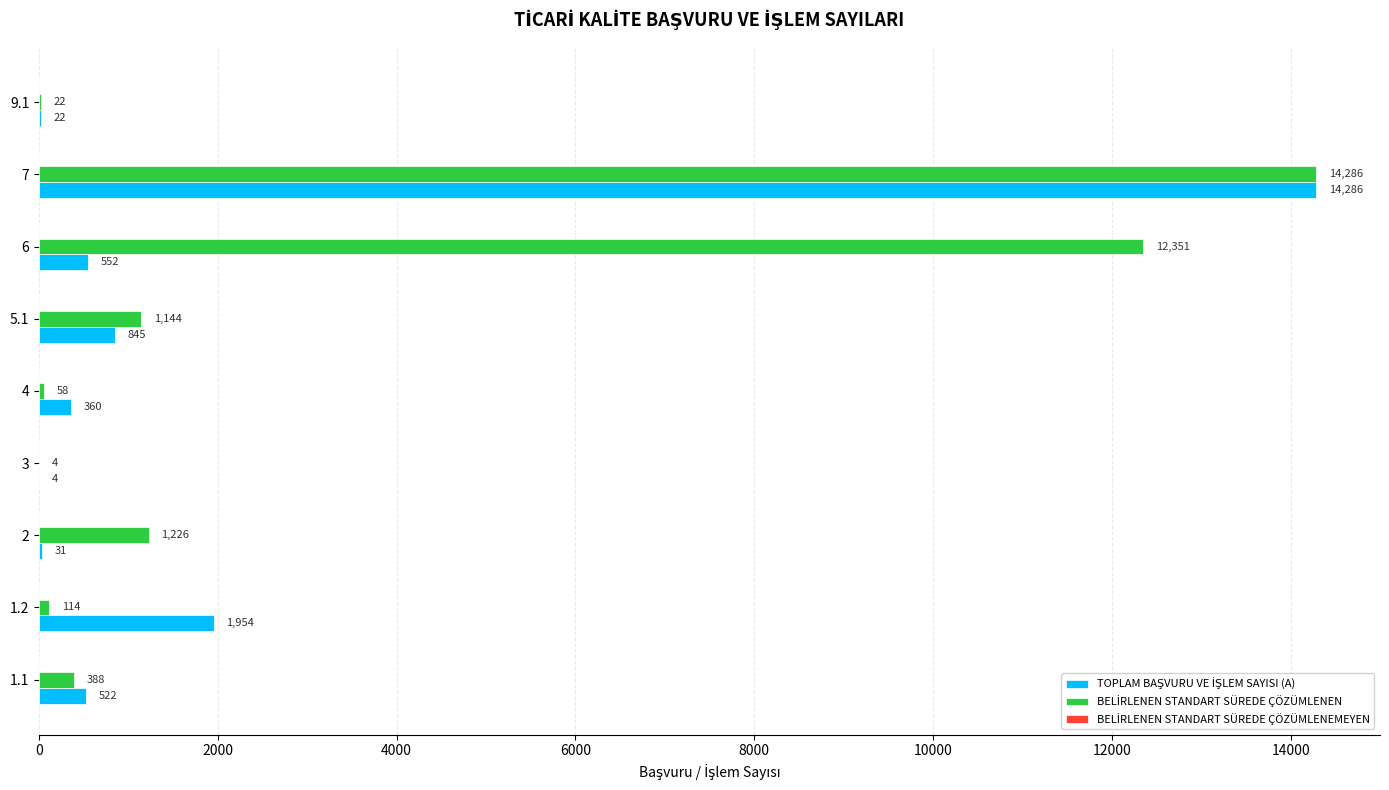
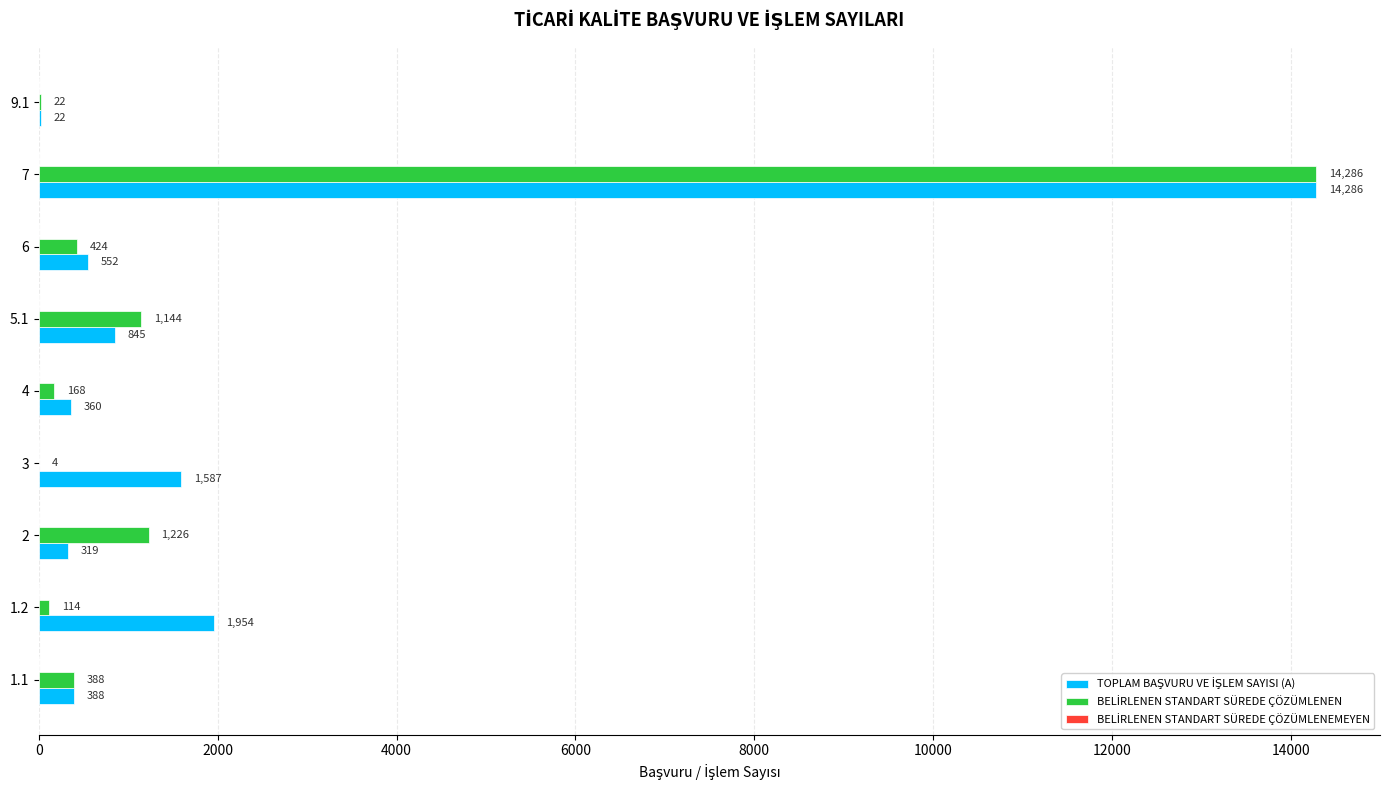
  {
    "TOPLAM BAŞVURU VE İŞLEM SAYISI (A)": {
      "9.1": "22",
      "7": "14,286",
      "6": "552",
      "5.1": "845",
      "4": "360",
-     "3": "4",
-     "2": "31",
+     "3": "1,587",
+     "2": "319",
      "1.2": "1,954",
-     "1.1": "522"
+     "1.1": "388"
    },
    "BELİRLENEN STANDART SÜREDE ÇÖZÜMLENEN": {
      "9.1": "22",
      "7": "14,286",
-     "6": "12,351",
+     "6": "424",
      "5.1": "1,144",
-     "4": "58",
+     "4": "168",
      "3": "4",
      "2": "1,226",
      "1.2": "114",
      "1.1": "388"
    },
    "BELİRLENEN STANDART SÜREDE ÇÖZÜMLENEMEYEN": {
      "9.1": "0",
      "7": "0",
      "6": "0",
      "5.1": "0",
      "4": "0",
      "3": "0",
      "2": "0",
      "1.2": "0",
      "1.1": "0"
    }
  }
